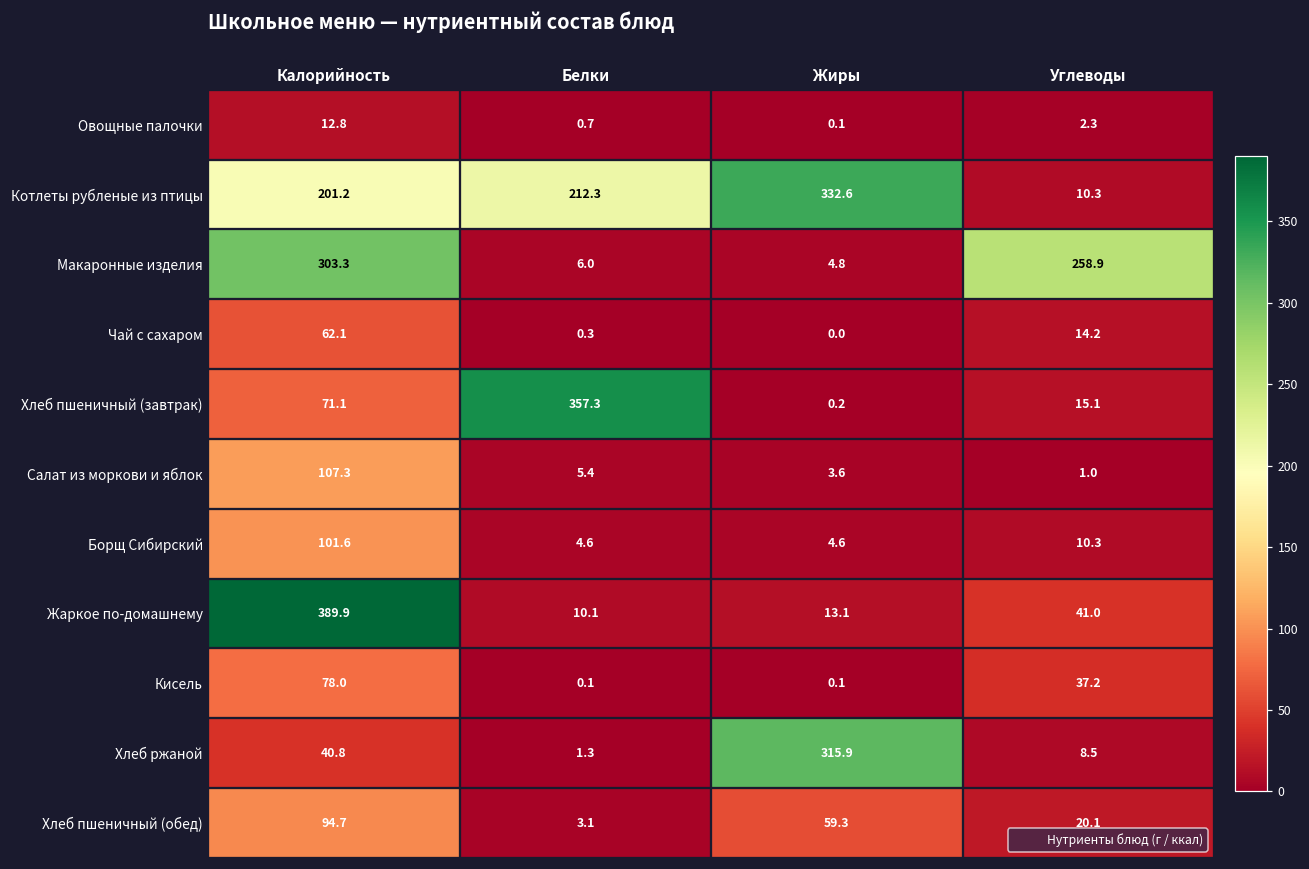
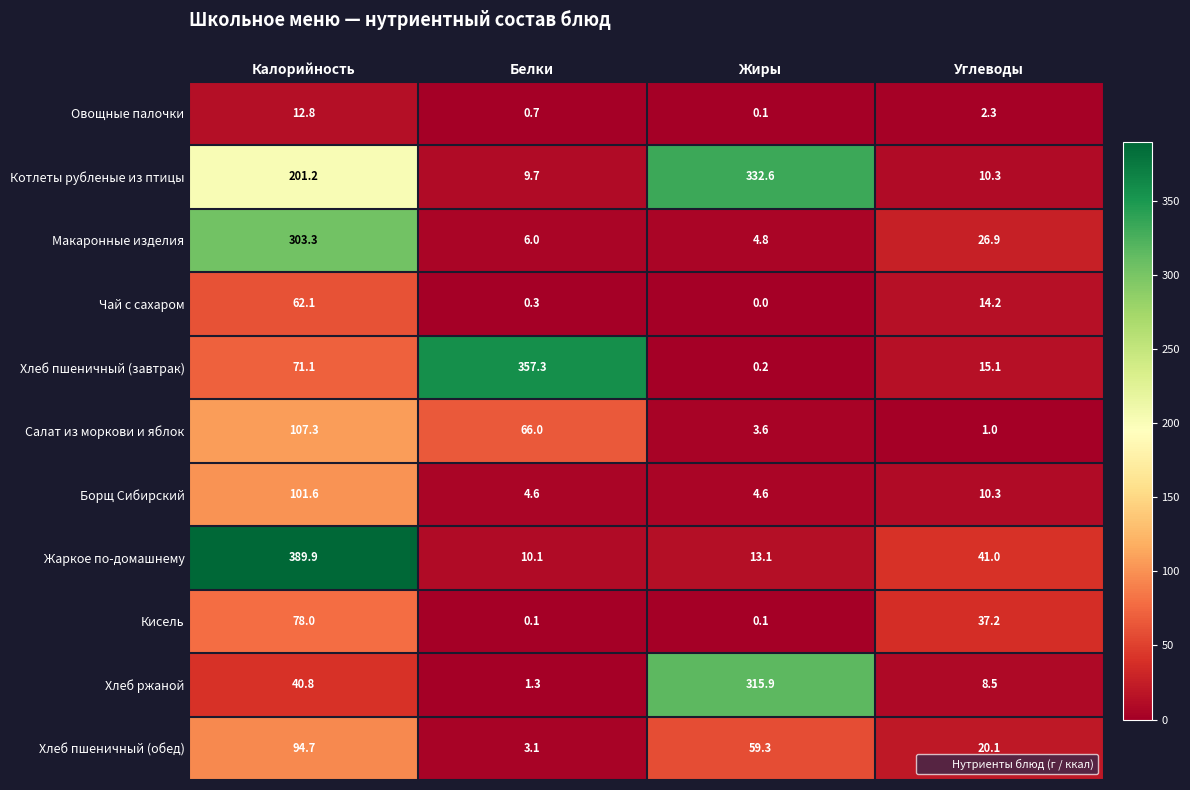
  {
    "Овощные палочки": {
      "Калорийность": 12.8,
      "Белки": 0.7,
      "Жиры": 0.1,
      "Углеводы": 2.3
    },
    "Котлеты рубленые из птицы": {
      "Калорийность": 201.2,
-     "Белки": 212.3,
+     "Белки": 9.7,
      "Жиры": 332.6,
      "Углеводы": 10.3
    },
    "Макаронные изделия": {
      "Калорийность": 303.3,
      "Белки": 6.0,
      "Жиры": 4.8,
-     "Углеводы": 258.9
+     "Углеводы": 26.9
    },
    "Чай с сахаром": {
      "Калорийность": 62.1,
      "Белки": 0.3,
      "Жиры": 0.0,
      "Углеводы": 14.2
    },
    "Хлеб пшеничный (завтрак)": {
      "Калорийность": 71.1,
      "Белки": 357.3,
      "Жиры": 0.2,
      "Углеводы": 15.1
    },
    "Салат из моркови и яблок": {
      "Калорийность": 107.3,
-     "Белки": 5.4,
+     "Белки": 66.0,
      "Жиры": 3.6,
      "Углеводы": 1.0
    },
    "Борщ Сибирский": {
      "Калорийность": 101.6,
      "Белки": 4.6,
      "Жиры": 4.6,
      "Углеводы": 10.3
    },
    "Жаркое по-домашнему": {
      "Калорийность": 389.9,
      "Белки": 10.1,
      "Жиры": 13.1,
      "Углеводы": 41.0
    },
    "Кисель": {
      "Калорийность": 78.0,
      "Белки": 0.1,
      "Жиры": 0.1,
      "Углеводы": 37.2
    },
    "Хлеб ржаной": {
      "Калорийность": 40.8,
      "Белки": 1.3,
      "Жиры": 315.9,
      "Углеводы": 8.5
    },
    "Хлеб пшеничный (обед)": {
      "Калорийность": 94.7,
      "Белки": 3.1,
      "Жиры": 59.3
    }
  }
